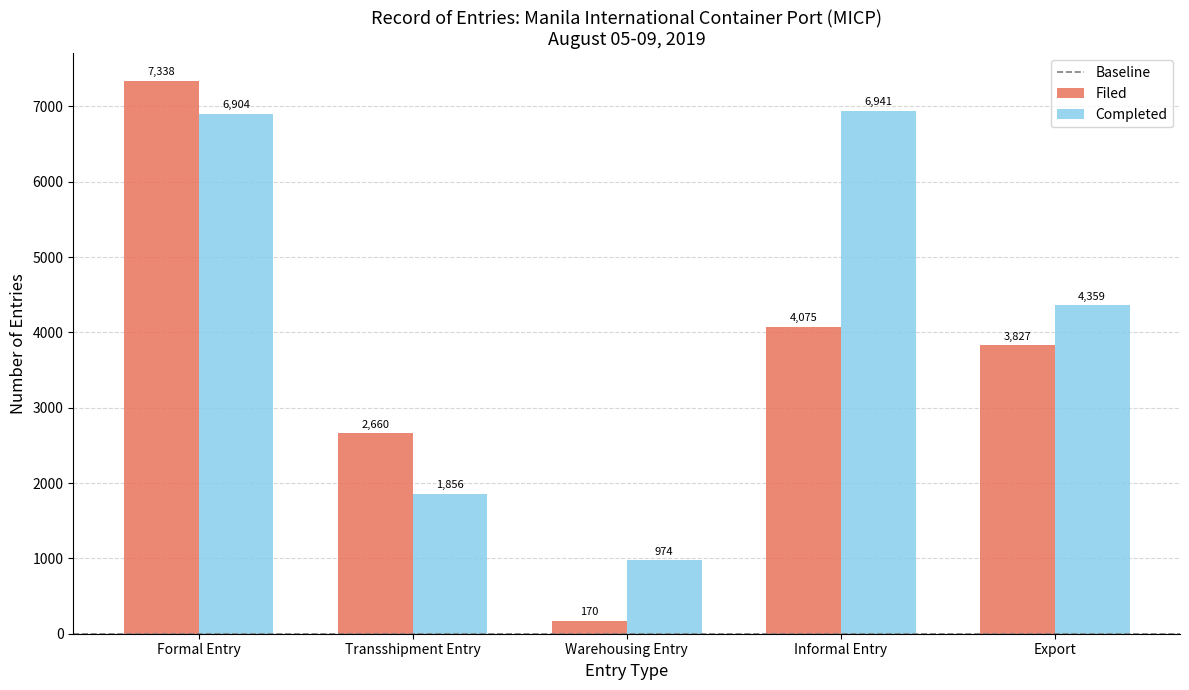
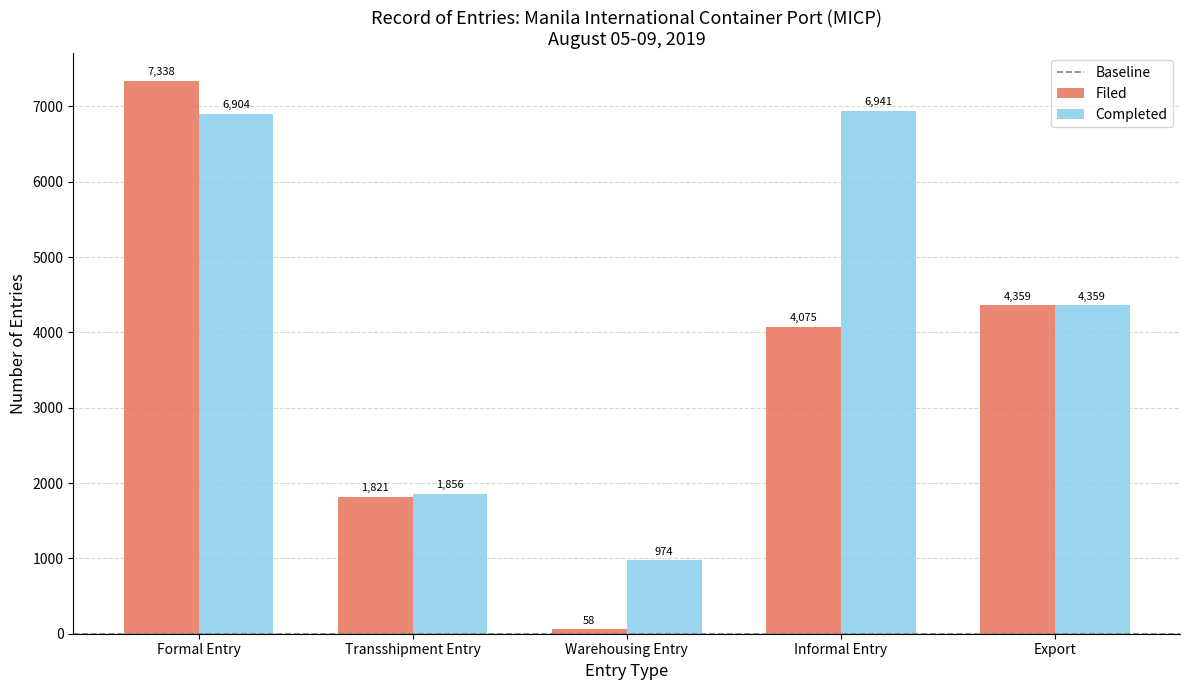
  {
    "Filed": {
      "Formal Entry": "7,338",
-     "Transshipment Entry": "2,660",
-     "Warehousing Entry": "170",
+     "Transshipment Entry": "1,821",
+     "Warehousing Entry": "58",
      "Informal Entry": "4,075",
-     "Export": "3,827"
+     "Export": "4,359"
    },
    "Completed": {
      "Formal Entry": "6,904",
      "Transshipment Entry": "1,856",
      "Warehousing Entry": "974",
      "Informal Entry": "6,941",
      "Export": "4,359"
    }
  }
